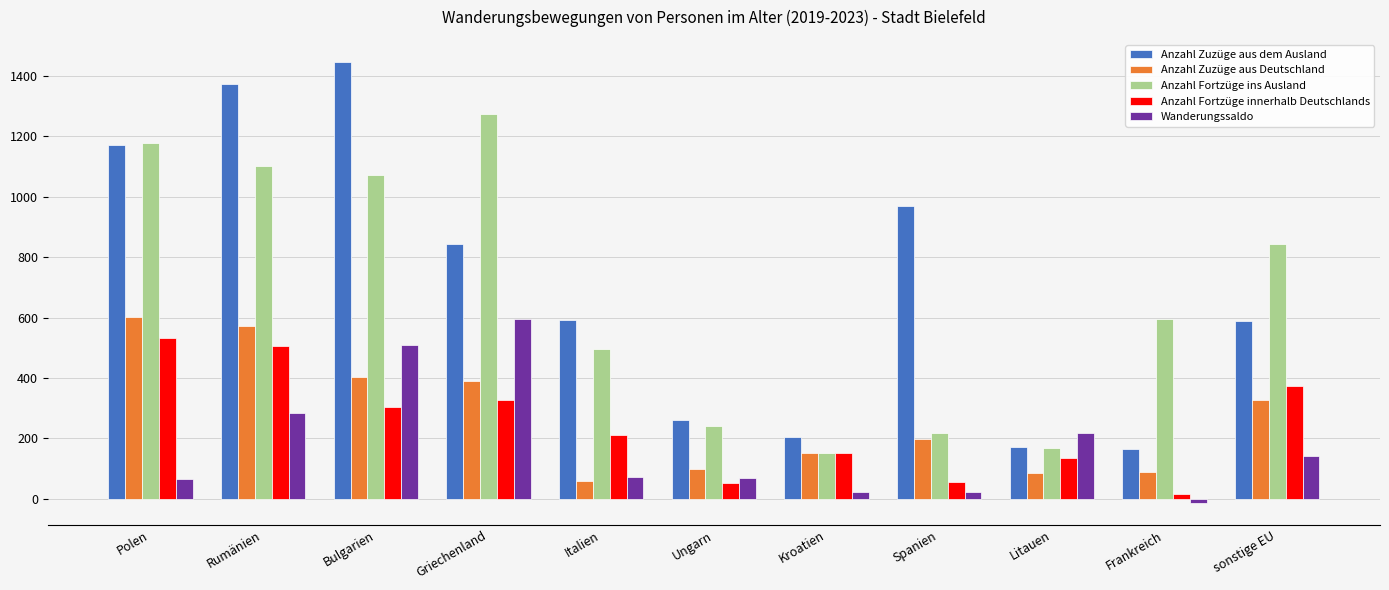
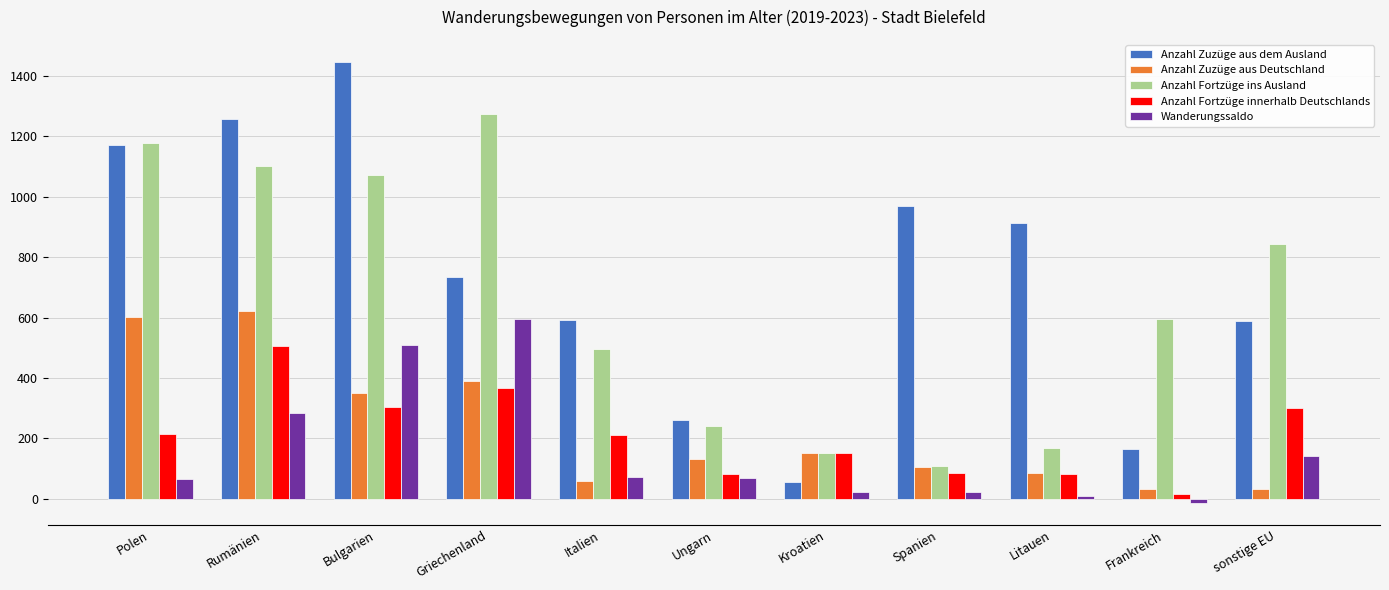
  {
    "Anzahl Zuzüge aus dem Ausland": {
      "Polen": 1170,
-     "Rumänien": 1380,
+     "Rumänien": 1260,
      "Bulgarien": 1450,
-     "Griechenland": 840,
+     "Griechenland": 740,
      "Italien": 590,
      "Ungarn": 260,
-     "Kroatien": 200,
+     "Kroatien": 60,
      "Spanien": 970,
-     "Litauen": 170,
+     "Litauen": 910,
      "Frankreich": 170,
      "sonstige EU": 590
    },
    "Anzahl Zuzüge aus Deutschland": {
      "Polen": 600,
-     "Rumänien": 570,
-     "Bulgarien": 400,
+     "Rumänien": 620,
+     "Bulgarien": 350,
      "Griechenland": 390,
      "Italien": 60,
-     "Ungarn": 100,
+     "Ungarn": 130,
      "Kroatien": 150,
-     "Spanien": 200,
+     "Spanien": 100,
      "Litauen": 90,
-     "Frankreich": 90,
-     "sonstige EU": 330
+     "Frankreich": 30,
+     "sonstige EU": 30
    },
    "Anzahl Fortzüge ins Ausland": {
      "Polen": 1180,
      "Rumänien": 1100,
      "Bulgarien": 1070,
      "Griechenland": 1280,
      "Italien": 500,
      "Ungarn": 240,
      "Kroatien": 150,
-     "Spanien": 220,
+     "Spanien": 110,
      "Litauen": 170,
      "Frankreich": 600,
      "sonstige EU": 840
    },
    "Anzahl Fortzüge innerhalb Deutschlands": {
-     "Polen": 530,
+     "Polen": 210,
      "Rumänien": 510,
      "Bulgarien": 300,
-     "Griechenland": 330,
+     "Griechenland": 370,
      "Italien": 210,
-     "Ungarn": 50,
+     "Ungarn": 80,
      "Kroatien": 150,
-     "Spanien": 60,
-     "Litauen": 130,
+     "Spanien": 80,
+     "Litauen": 80,
      "Frankreich": 20,
-     "sonstige EU": 370
+     "sonstige EU": 300
    },
    "Wanderungssaldo": {
      "Polen": 70,
      "Rumänien": 290,
      "Bulgarien": 510,
      "Griechenland": 590,
      "Italien": 70,
      "Ungarn": 70,
      "Kroatien": 20,
      "Spanien": 20,
-     "Litauen": 220,
+     "Litauen": 10,
      "Frankreich": -10,
      "sonstige EU": 140
    }
  }
